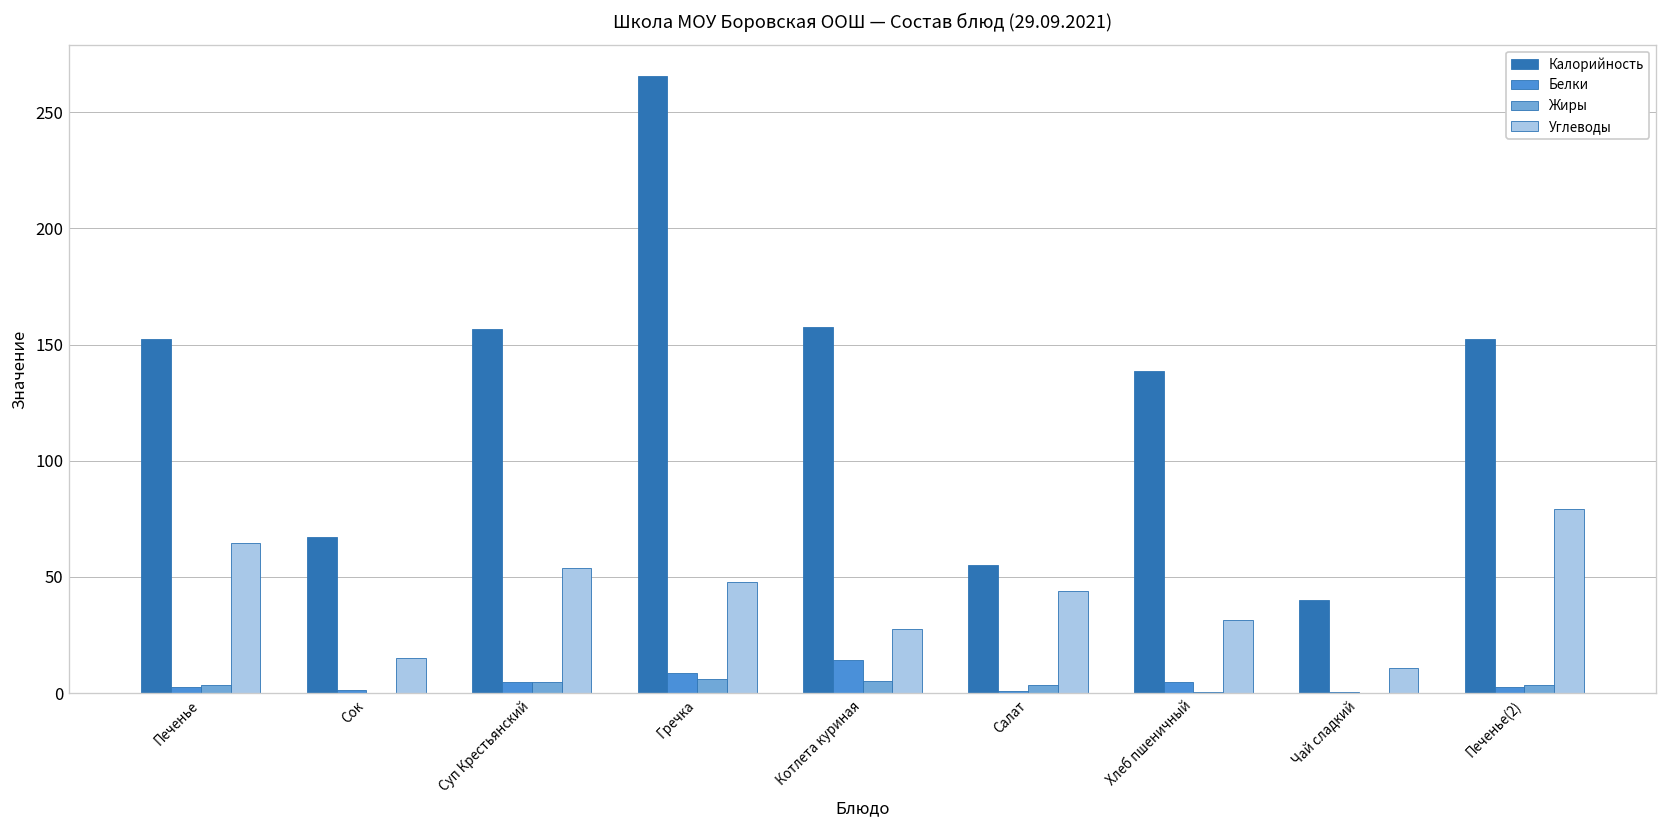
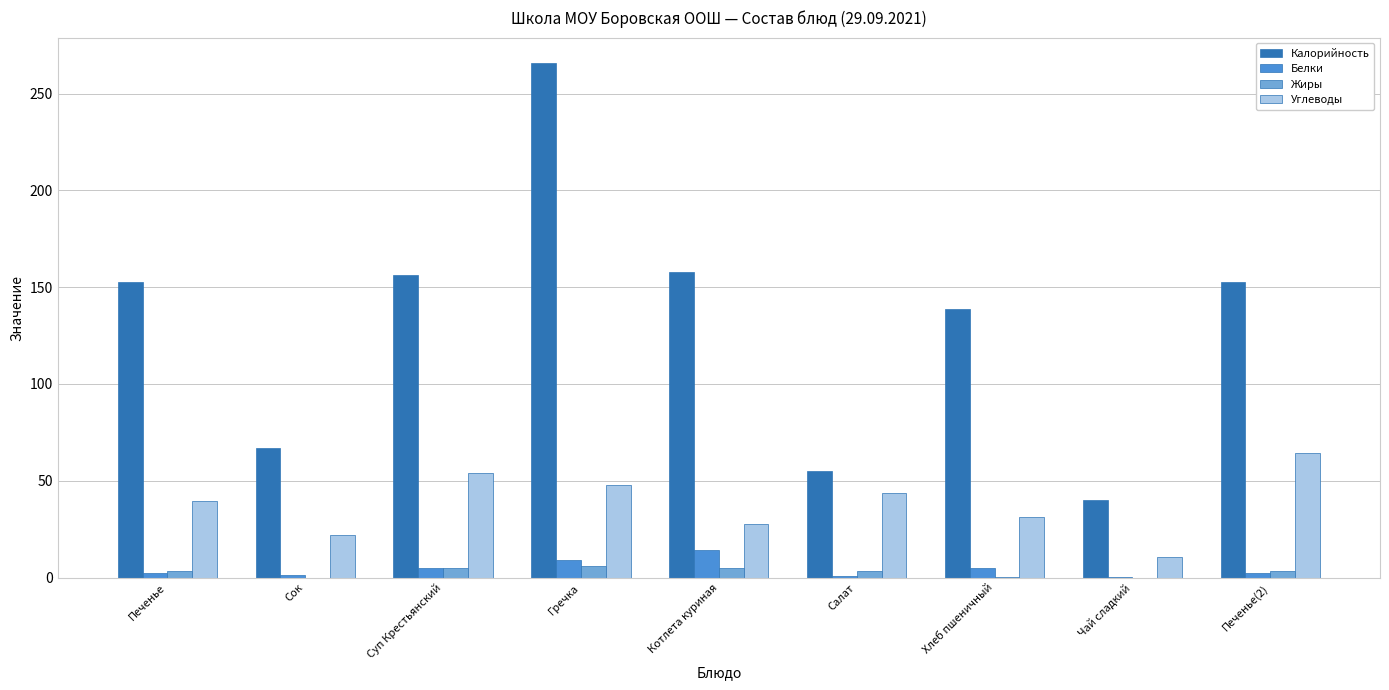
  {
    "Углеводы": {
-     "Печенье": 65,
-     "Сок": 15,
+     "Печенье": 40,
+     "Сок": 22,
      "Суп Крестьянский": 54,
      "Гречка": 48,
      "Котлета куриная": 28,
      "Салат": 44,
      "Хлеб пшеничный": 31,
      "Чай сладкий": 11,
-     "Печенье(2)": 79
+     "Печенье(2)": 65
    }
  }
